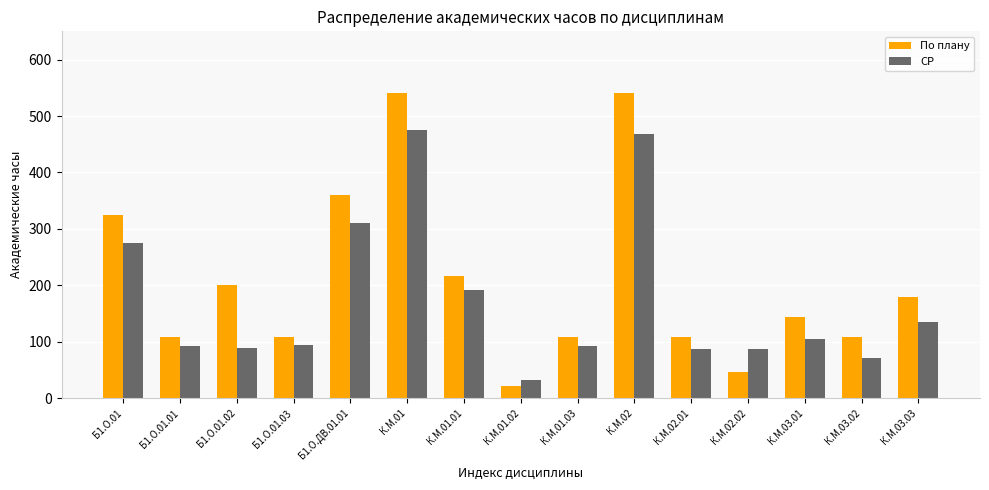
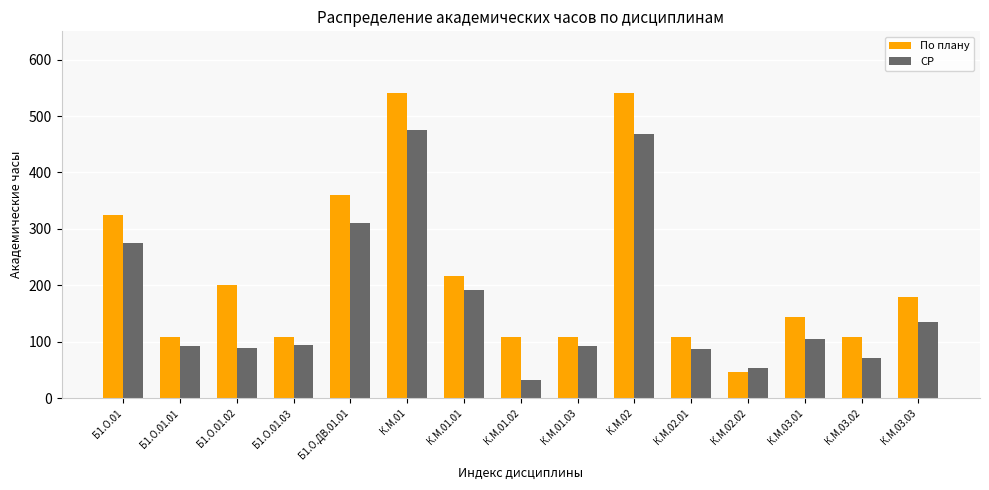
  {
    "По плану": {
      "Б1.О.01": 320,
      "Б1.О.01.01": 110,
      "Б1.О.01.02": 200,
      "Б1.О.01.03": 110,
      "Б1.О.ДВ.01.01": 360,
      "К.М.01": 540,
      "К.М.01.01": 220,
-     "К.М.01.02": 20,
+     "К.М.01.02": 110,
      "К.М.01.03": 110,
      "К.М.02": 540,
      "К.М.02.01": 110,
      "К.М.02.02": 50,
      "К.М.03.01": 140,
      "К.М.03.02": 110,
      "К.М.03.03": 180
    },
    "СР": {
      "Б1.О.01": 280,
      "Б1.О.01.01": 90,
      "Б1.О.01.02": 90,
      "Б1.О.01.03": 90,
      "Б1.О.ДВ.01.01": 310,
      "К.М.01": 480,
      "К.М.01.01": 190,
      "К.М.01.02": 30,
      "К.М.01.03": 90,
      "К.М.02": 470,
      "К.М.02.01": 90,
-     "К.М.02.02": 90,
+     "К.М.02.02": 50,
      "К.М.03.01": 110,
      "К.М.03.02": 70,
      "К.М.03.03": 140
    }
  }
